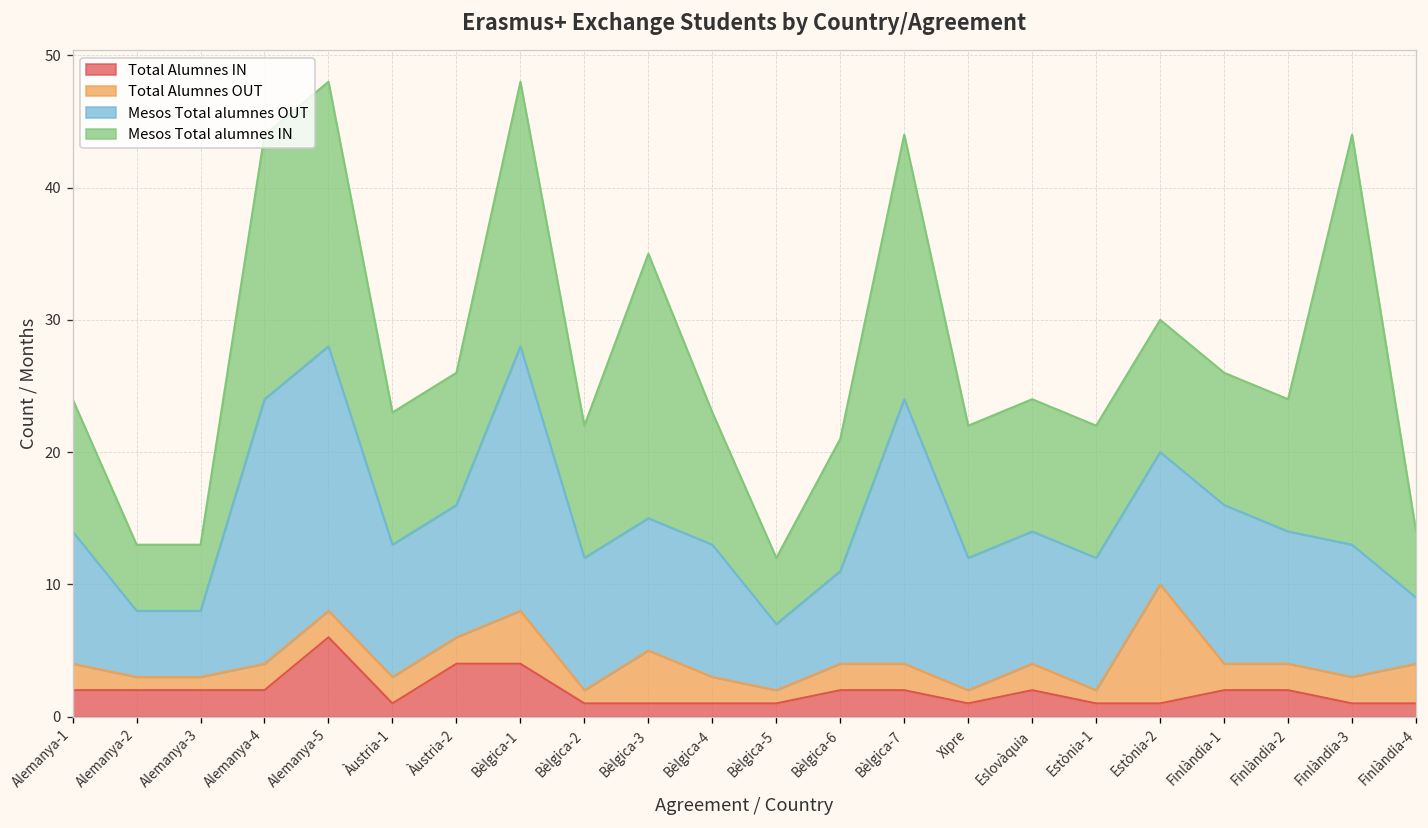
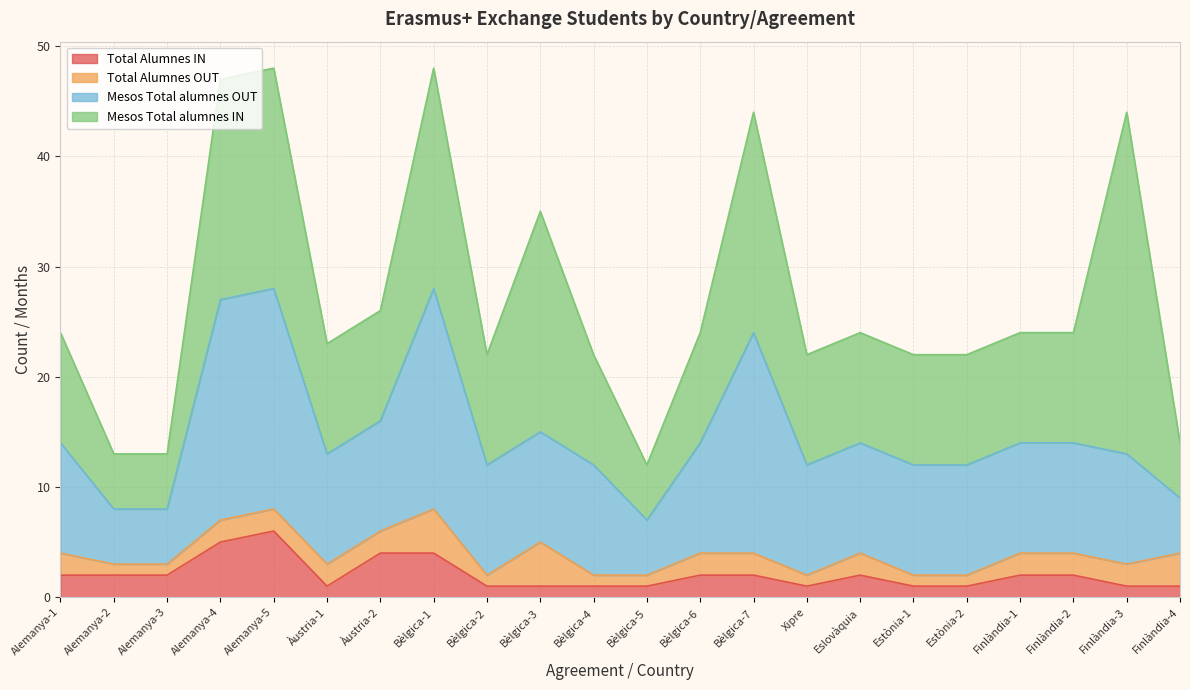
  {
    "Total Alumnes IN": {
      "Alemanya-1": 2,
      "Alemanya-2": 2,
      "Alemanya-3": 2,
-     "Alemanya-4": 2,
+     "Alemanya-4": 5,
      "Alemanya-5": 6,
      "Àustria-1": 1,
      "Àustria-2": 4,
      "Bèlgica-1": 4,
      "Bèlgica-2": 1,
      "Bèlgica-3": 1,
      "Bèlgica-4": 1,
      "Bèlgica-5": 1,
      "Bèlgica-6": 2,
      "Bèlgica-7": 2,
      "Xipre": 1,
      "Eslovàquia": 2,
      "Estònia-1": 1,
      "Estònia-2": 1,
      "Finlàndia-1": 2,
      "Finlàndia-2": 2,
      "Finlàndia-3": 1,
      "Finlàndia-4": 1
    },
    "Total Alumnes OUT": {
      "Alemanya-1": 2,
      "Alemanya-2": 1,
      "Alemanya-3": 1,
      "Alemanya-4": 2,
      "Alemanya-5": 2,
      "Àustria-1": 2,
      "Àustria-2": 2,
      "Bèlgica-1": 4,
      "Bèlgica-2": 1,
      "Bèlgica-3": 4,
-     "Bèlgica-4": 2,
+     "Bèlgica-4": 1,
      "Bèlgica-5": 1,
      "Bèlgica-6": 2,
      "Bèlgica-7": 2,
      "Xipre": 1,
      "Eslovàquia": 2,
      "Estònia-1": 1,
-     "Estònia-2": 9,
+     "Estònia-2": 1,
      "Finlàndia-1": 2,
      "Finlàndia-2": 2,
      "Finlàndia-3": 2,
      "Finlàndia-4": 3
    },
    "Mesos Total alumnes OUT": {
      "Alemanya-1": 10,
      "Alemanya-2": 5,
      "Alemanya-3": 5,
      "Alemanya-4": 20,
      "Alemanya-5": 20,
      "Àustria-1": 10,
      "Àustria-2": 10,
      "Bèlgica-1": 20,
      "Bèlgica-2": 10,
      "Bèlgica-3": 10,
      "Bèlgica-4": 10,
      "Bèlgica-5": 5,
-     "Bèlgica-6": 7,
+     "Bèlgica-6": 10,
      "Bèlgica-7": 20,
      "Xipre": 10,
      "Eslovàquia": 10,
      "Estònia-1": 10,
      "Estònia-2": 10,
-     "Finlàndia-1": 12,
+     "Finlàndia-1": 10,
      "Finlàndia-2": 10,
      "Finlàndia-3": 10,
      "Finlàndia-4": 5
    },
    "Mesos Total alumnes IN": {
      "Alemanya-1": 10,
      "Alemanya-2": 5,
      "Alemanya-3": 5,
      "Alemanya-5": 20,
      "Àustria-1": 10,
      "Àustria-2": 10,
      "Bèlgica-1": 20,
      "Bèlgica-2": 10,
      "Bèlgica-3": 20,
      "Bèlgica-4": 10,
      "Bèlgica-5": 5,
      "Bèlgica-6": 10,
      "Bèlgica-7": 20,
      "Xipre": 10,
      "Eslovàquia": 10,
      "Estònia-1": 10,
      "Estònia-2": 10,
      "Finlàndia-1": 10,
      "Finlàndia-2": 10,
      "Finlàndia-3": 31,
      "Finlàndia-4": 5
    }
  }
